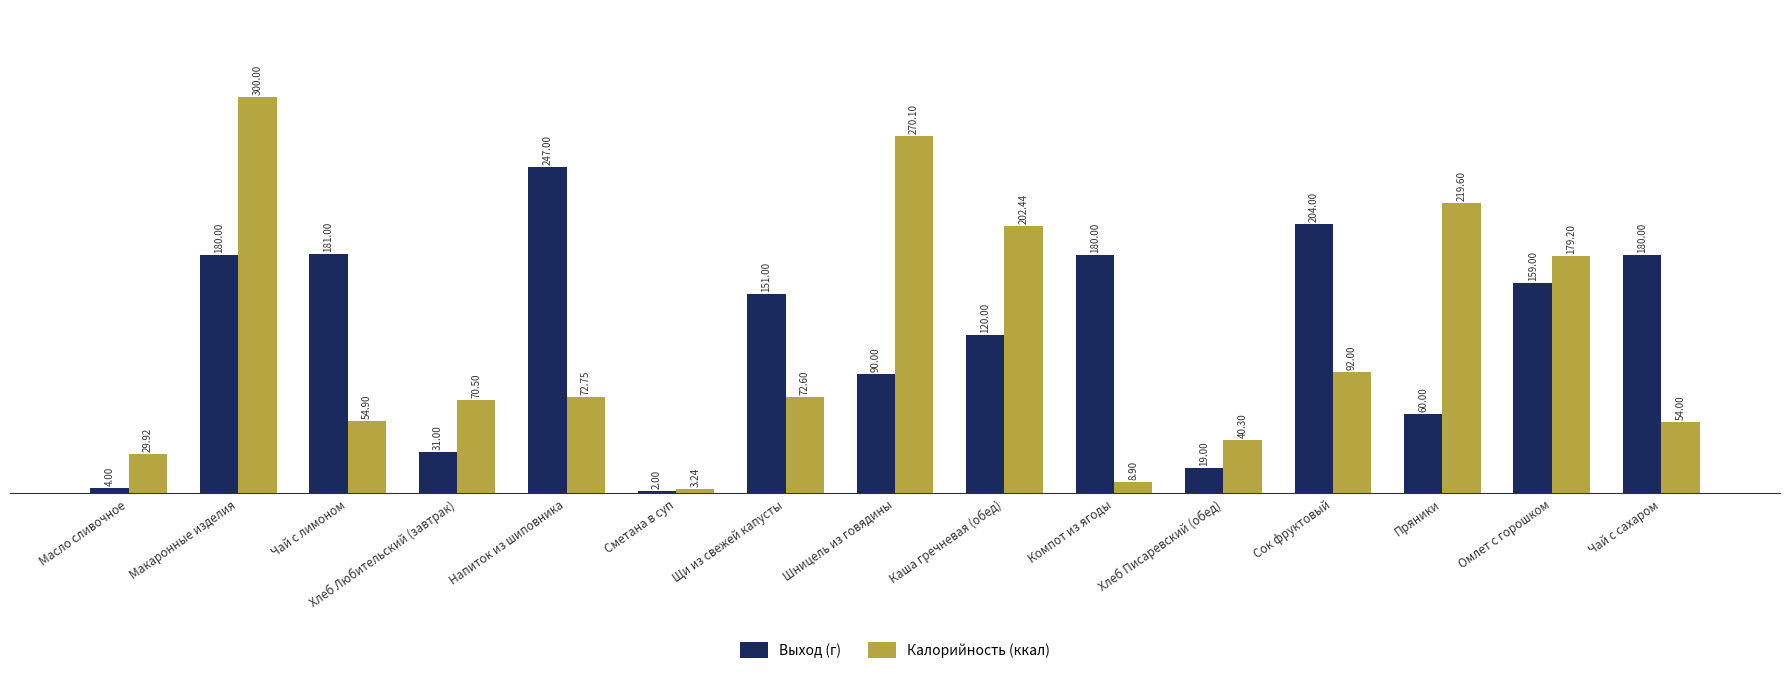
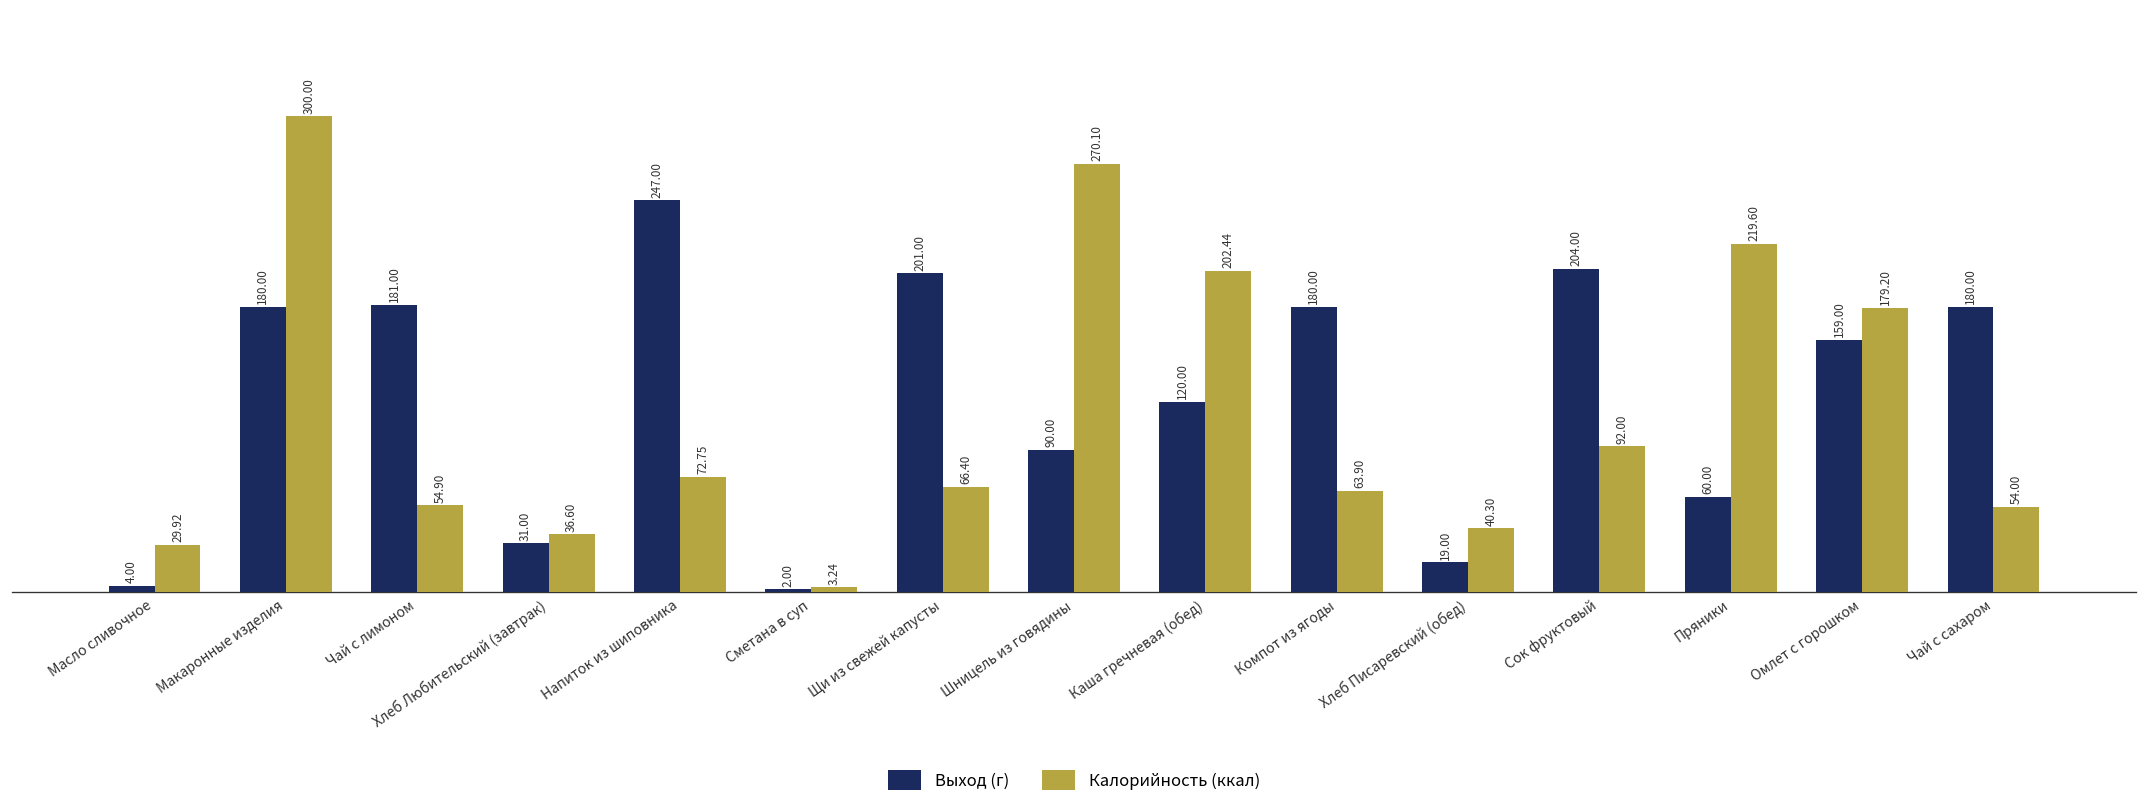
  {
    "Выход (г)": {
      "Масло сливочное": 4.00,
      "Макаронные изделия": 180.00,
      "Чай с лимоном": 181.00,
      "Хлеб Любительский (завтрак)": 31.00,
      "Напиток из шиповника": 247.00,
      "Сметана в суп": 2.00,
-     "Щи из свежей капусты": 151.00,
+     "Щи из свежей капусты": 201.00,
      "Шницель из говядины": 90.00,
      "Каша гречневая (обед)": 120.00,
      "Компот из ягоды": 180.00,
      "Хлеб Писаревский (обед)": 19.00,
      "Сок фруктовый": 204.00,
      "Пряники": 60.00,
      "Омлет с горошком": 159.00,
      "Чай с сахаром": 180.00
    },
    "Калорийность (ккал)": {
      "Масло сливочное": 29.92,
      "Макаронные изделия": 300.00,
      "Чай с лимоном": 54.90,
-     "Хлеб Любительский (завтрак)": 70.50,
+     "Хлеб Любительский (завтрак)": 36.60,
      "Напиток из шиповника": 72.75,
      "Сметана в суп": 3.24,
-     "Щи из свежей капусты": 72.60,
+     "Щи из свежей капусты": 66.40,
      "Шницель из говядины": 270.10,
      "Каша гречневая (обед)": 202.44,
-     "Компот из ягоды": 8.90,
+     "Компот из ягоды": 63.90,
      "Хлеб Писаревский (обед)": 40.30,
      "Сок фруктовый": 92.00,
      "Пряники": 219.60,
      "Омлет с горошком": 179.20,
      "Чай с сахаром": 54.00
    }
  }
